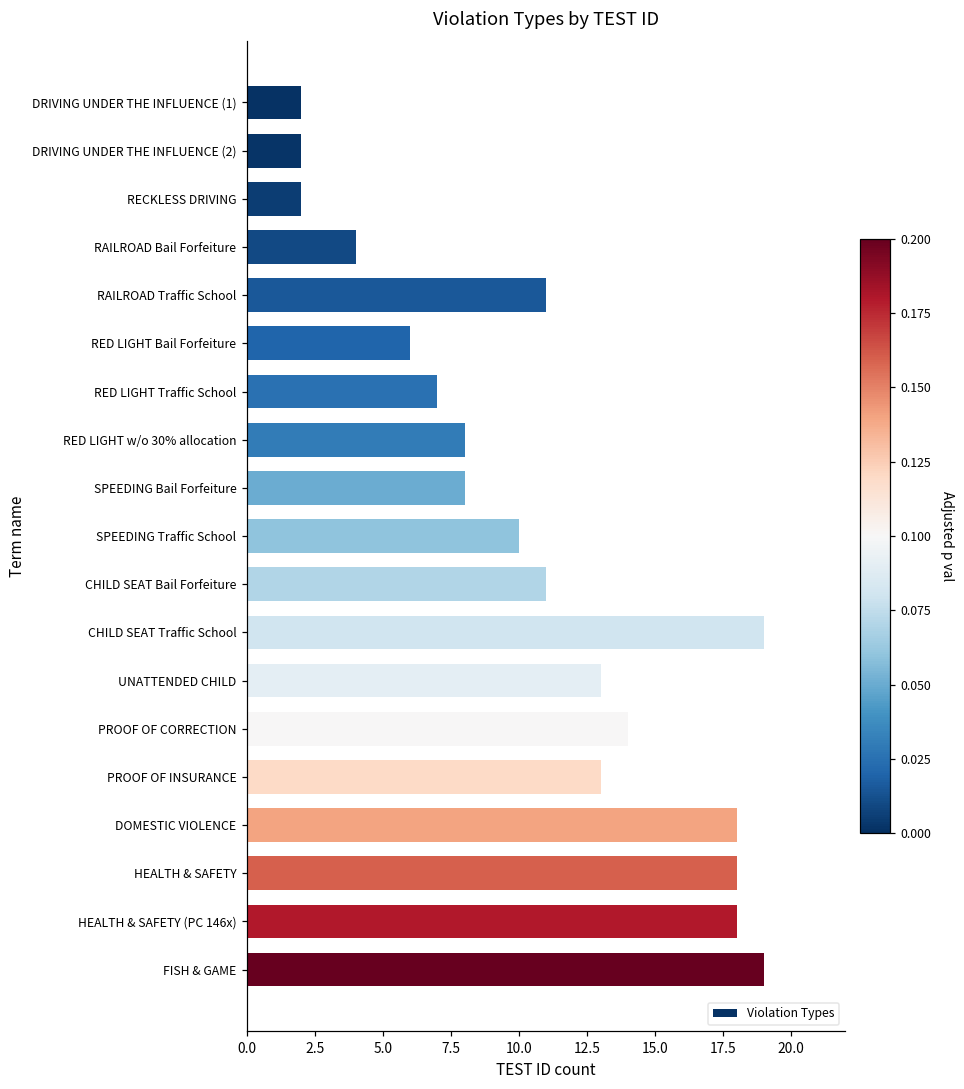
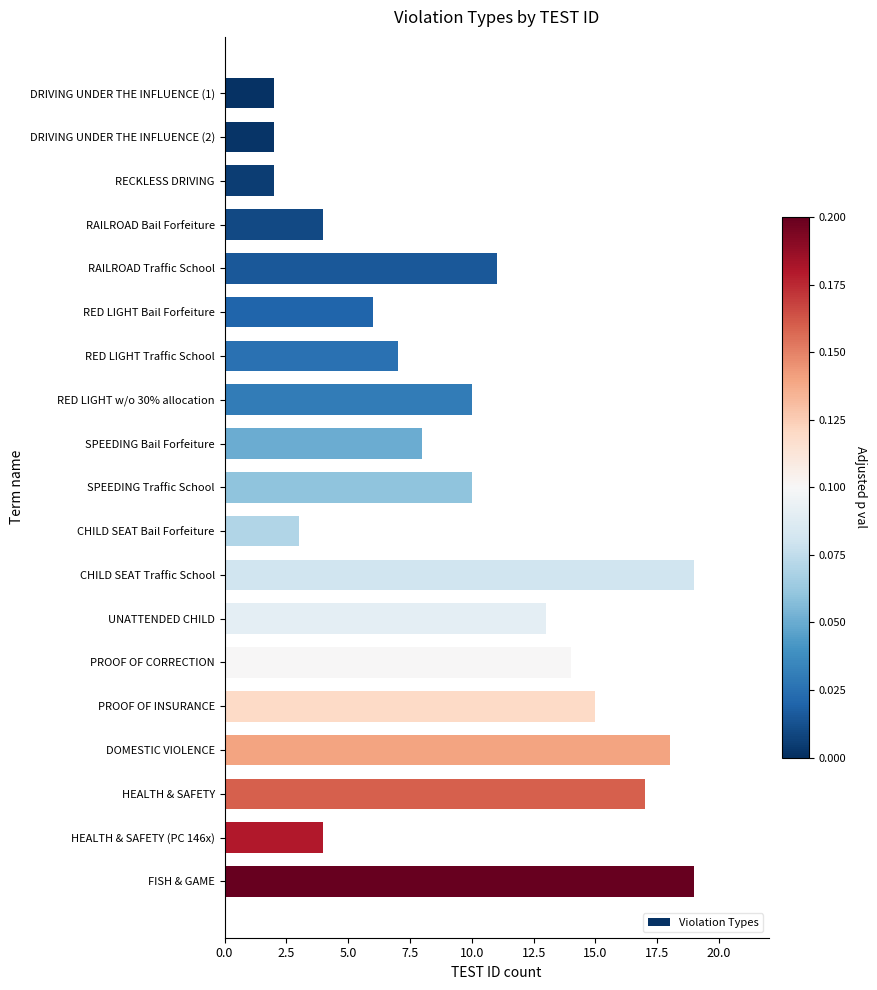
  {
    "DRIVING UNDER THE INFLUENCE (1)": 2,
    "DRIVING UNDER THE INFLUENCE (2)": 2,
    "RECKLESS DRIVING": 2,
    "RAILROAD Bail Forfeiture": 4,
    "RAILROAD Traffic School": 11,
    "RED LIGHT Bail Forfeiture": 6,
    "RED LIGHT Traffic School": 7,
-   "RED LIGHT w/o 30% allocation": 8,
+   "RED LIGHT w/o 30% allocation": 10,
    "SPEEDING Bail Forfeiture": 8,
    "SPEEDING Traffic School": 10,
-   "CHILD SEAT Bail Forfeiture": 11,
+   "CHILD SEAT Bail Forfeiture": 3,
    "CHILD SEAT Traffic School": 19,
    "UNATTENDED CHILD": 13,
    "PROOF OF CORRECTION": 14,
-   "PROOF OF INSURANCE": 13,
+   "PROOF OF INSURANCE": 15,
    "DOMESTIC VIOLENCE": 18,
-   "HEALTH & SAFETY": 18,
-   "HEALTH & SAFETY (PC 146x)": 18,
+   "HEALTH & SAFETY": 17,
+   "HEALTH & SAFETY (PC 146x)": 4,
    "FISH & GAME": 19
  }
